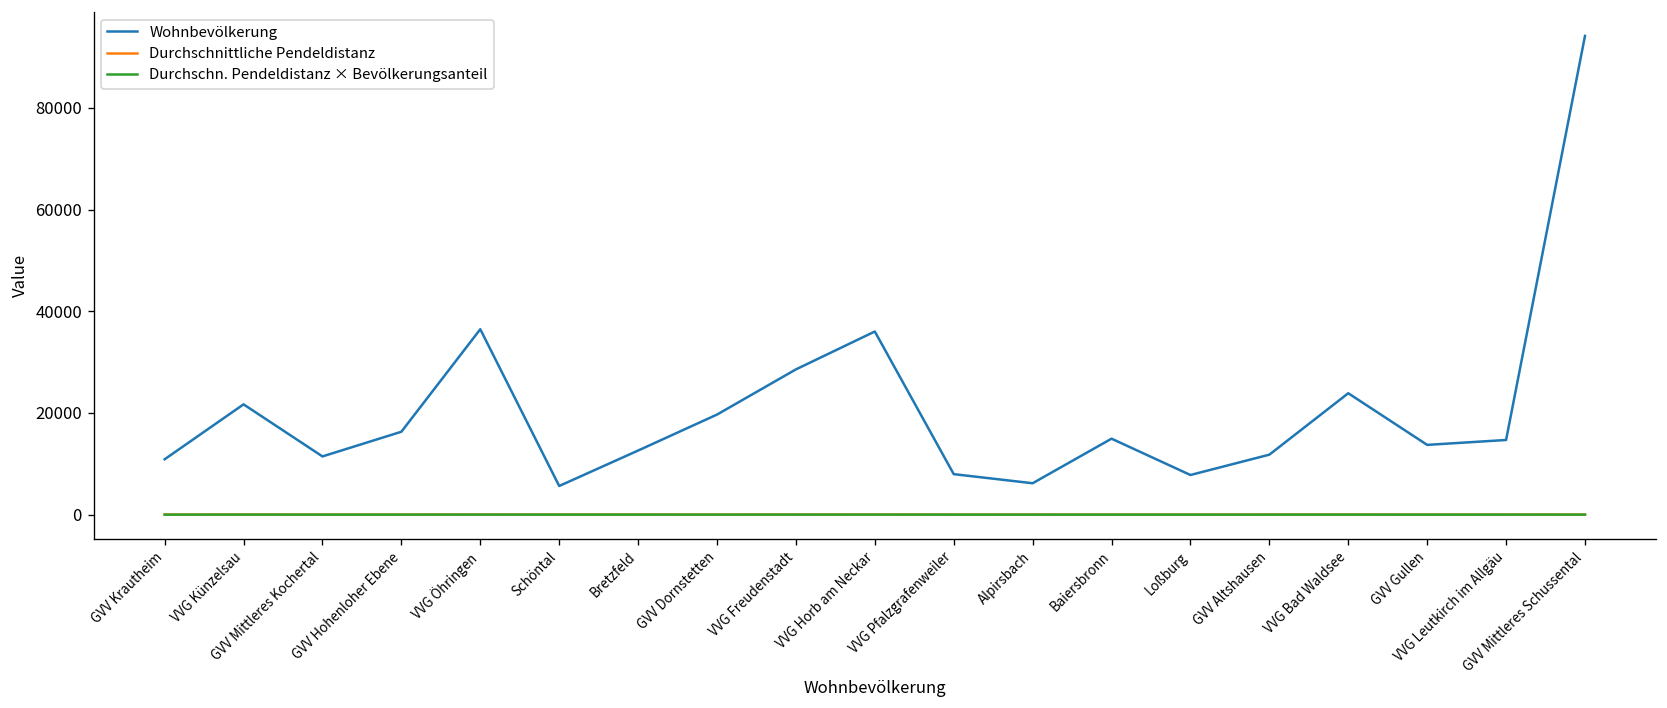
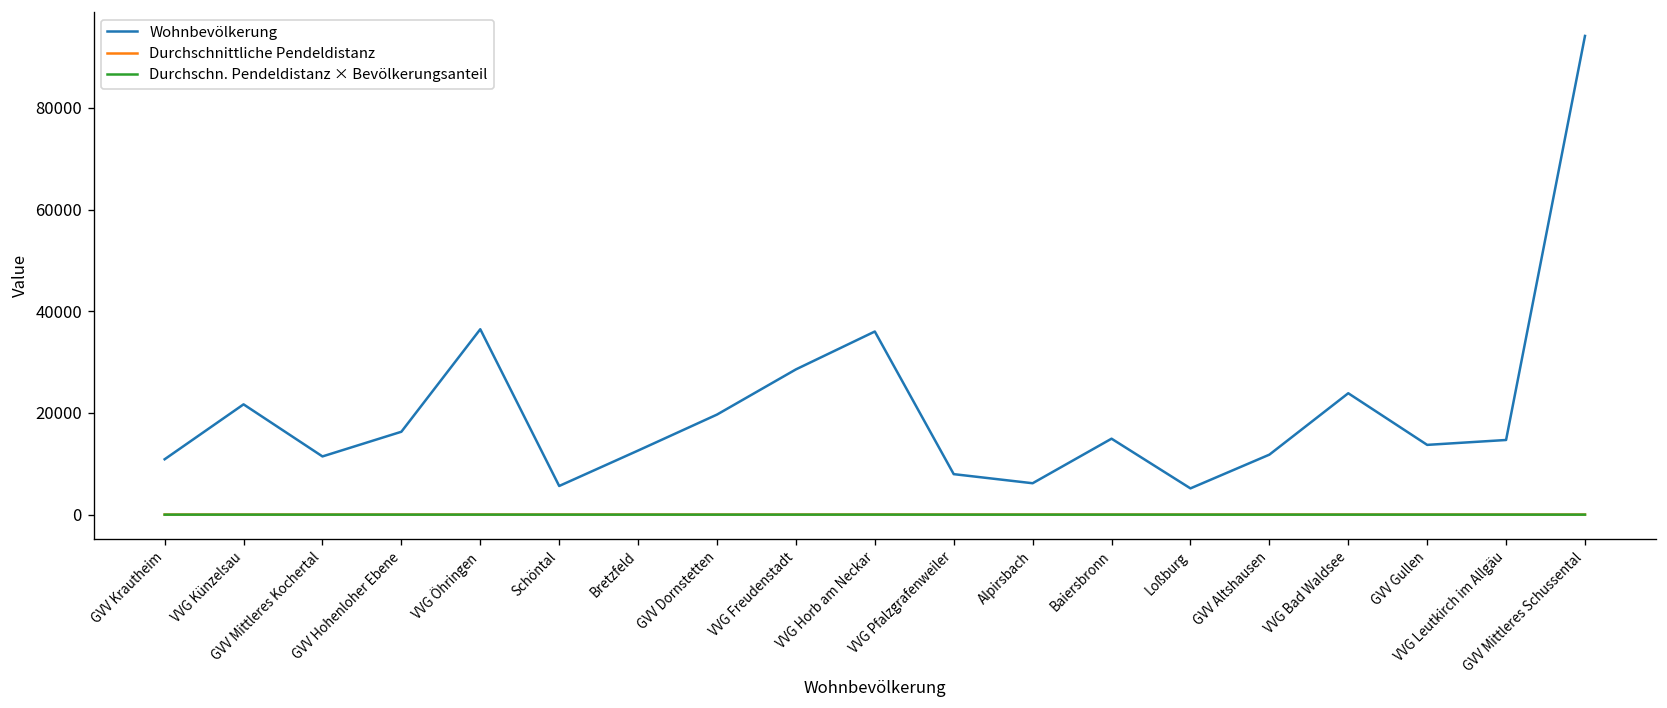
  {
    "Wohnbevölkerung": {
      "GVV Krautheim": 11000,
      "VVG Künzelsau": 22000,
      "GVV Mittleres Kochertal": 11000,
      "GVV Hohenloher Ebene": 16000,
      "VVG Öhringen": 36000,
      "Schöntal": 6000,
      "Bretzfeld": 13000,
      "GVV Dornstetten": 20000,
      "VVG Freudenstadt": 29000,
      "VVG Horb am Neckar": 36000,
      "VVG Pfalzgrafenweiler": 8000,
      "Alpirsbach": 6000,
      "Baiersbronn": 15000,
-     "Loßburg": 8000,
+     "Loßburg": 5000,
      "GVV Altshausen": 12000,
      "VVG Bad Waldsee": 24000,
      "GVV Gullen": 14000,
      "VVG Leutkirch im Allgäu": 15000,
      "GVV Mittleres Schussental": 94000
    },
    "Durchschn. Pendeldistanz × Bevölkerungsanteil": {
      "GVV Krautheim": 0,
      "VVG Künzelsau": 0,
      "GVV Mittleres Kochertal": 0,
      "GVV Hohenloher Ebene": 0,
      "VVG Öhringen": 0,
      "Schöntal": 0,
      "Bretzfeld": 0,
      "GVV Dornstetten": 0,
      "VVG Freudenstadt": 0,
      "VVG Horb am Neckar": 0,
      "VVG Pfalzgrafenweiler": 0,
      "Alpirsbach": 0,
      "Baiersbronn": 0,
      "Loßburg": 0,
      "GVV Altshausen": 0,
      "VVG Bad Waldsee": 0,
      "GVV Gullen": 0,
      "VVG Leutkirch im Allgäu": 0,
      "GVV Mittleres Schussental": 0
    }
  }
